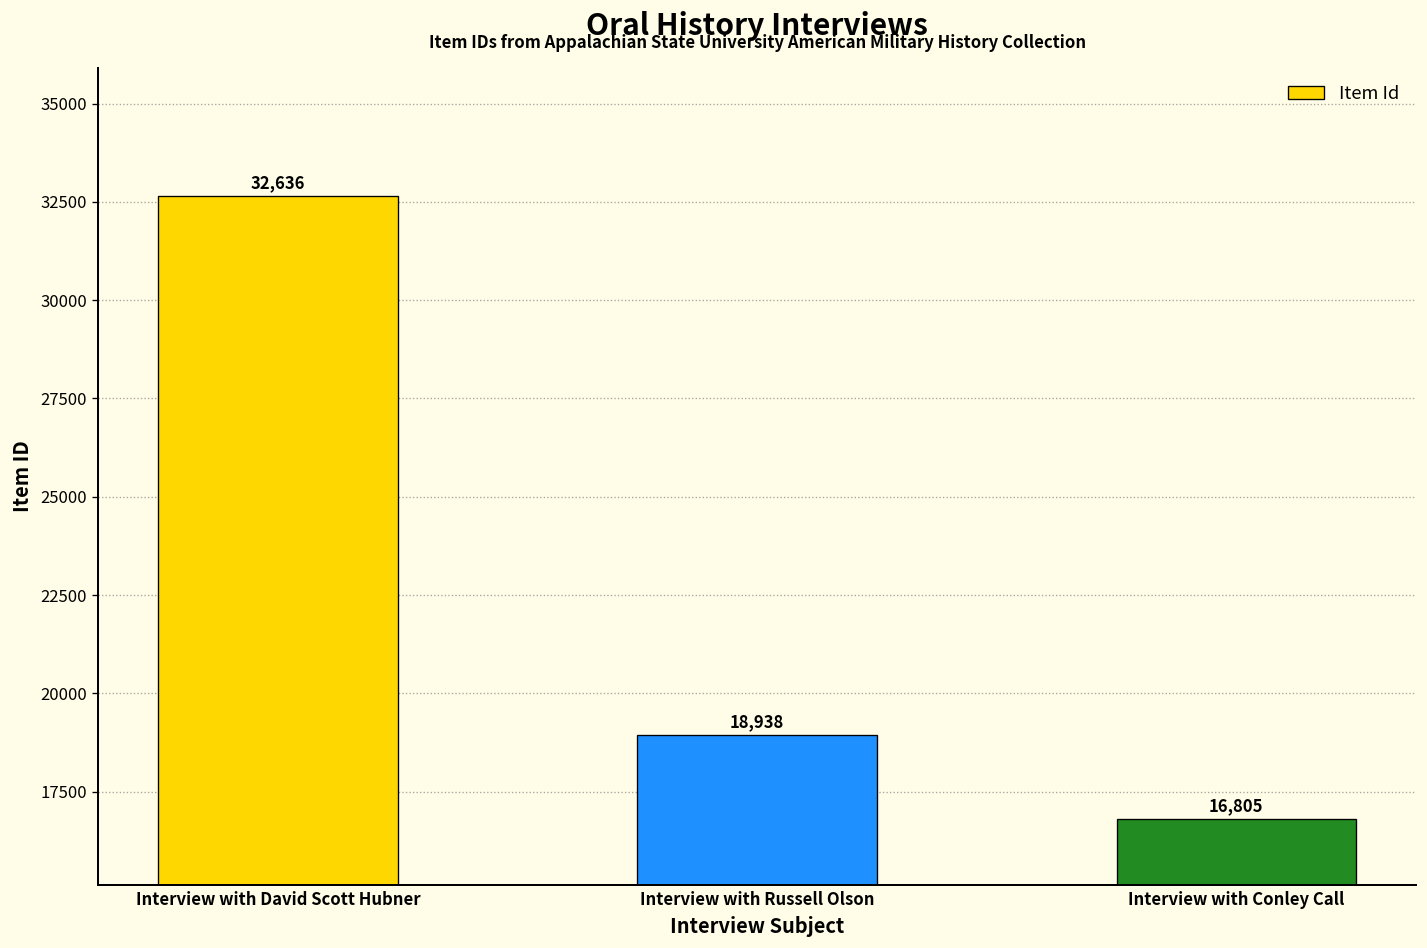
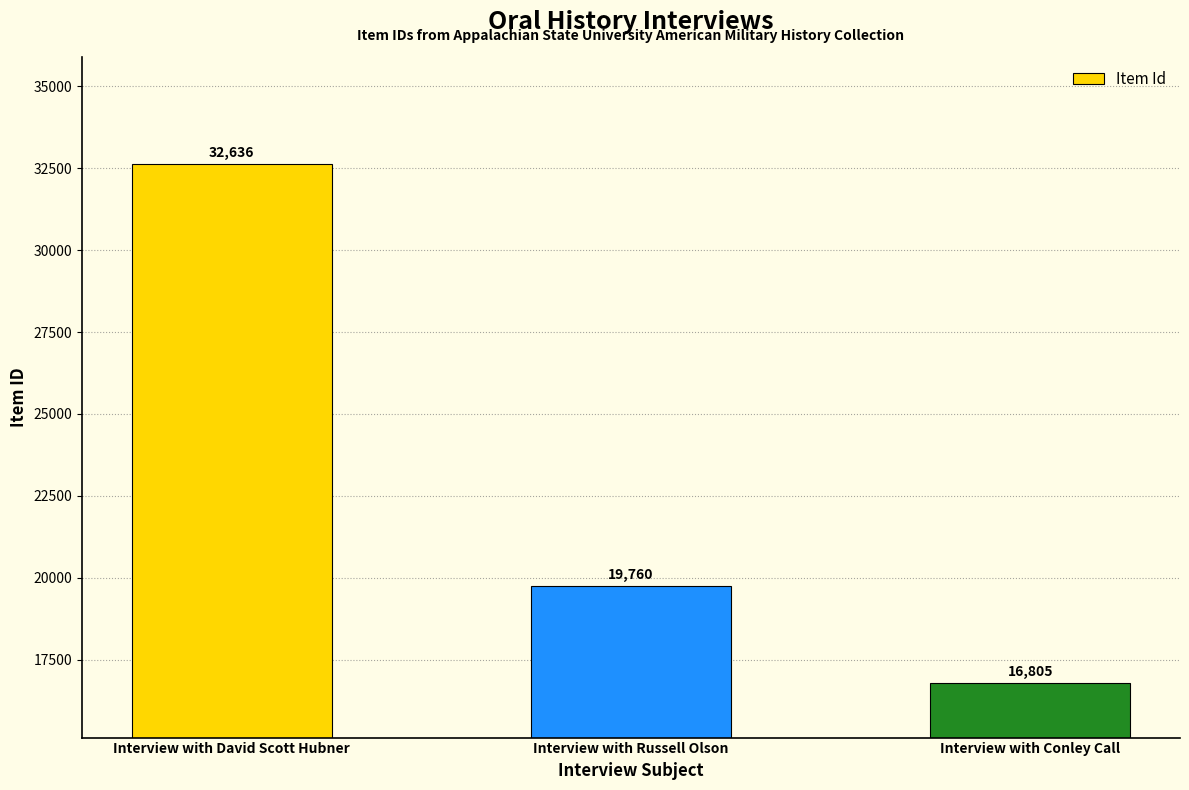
  {
    "Interview with David Scott Hubner": "32,636",
-   "Interview with Russell Olson": "18,938",
+   "Interview with Russell Olson": "19,760",
    "Interview with Conley Call": "16,805"
  }
